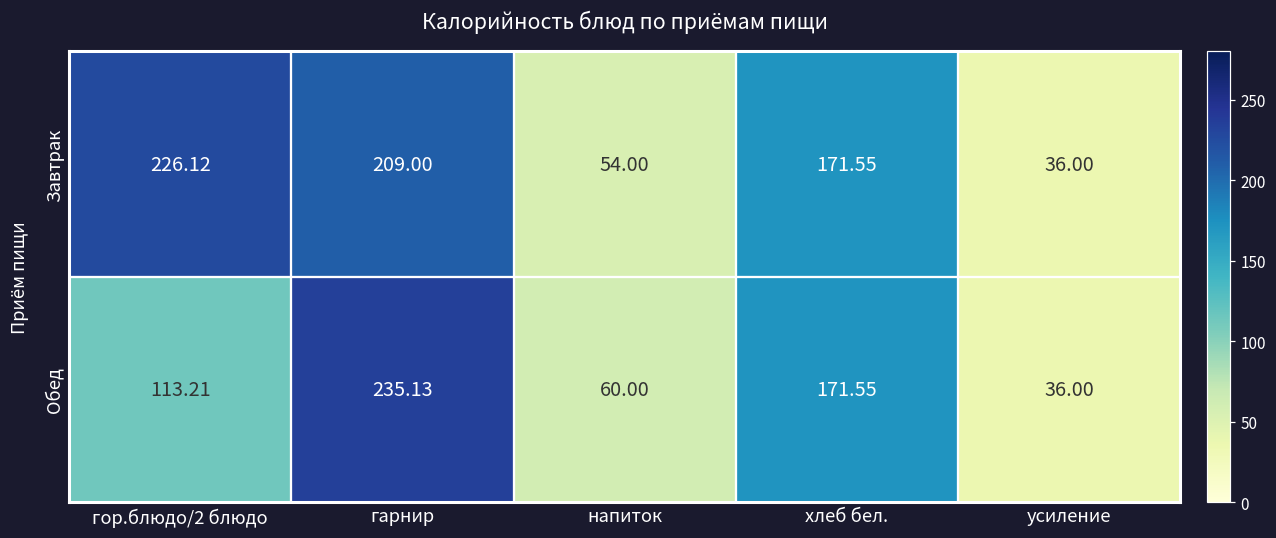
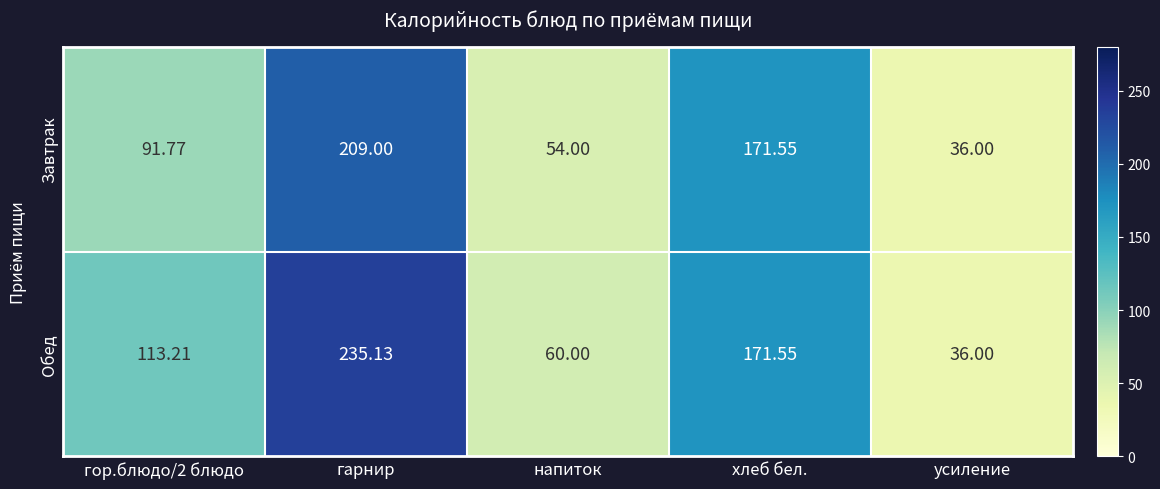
  {
    "Завтрак": {
-     "гор.блюдо/2 блюдо": 226.12,
+     "гор.блюдо/2 блюдо": 91.77,
      "гарнир": 209.00,
      "напиток": 54.00,
      "хлеб бел.": 171.55,
      "усиление": 36.00
    },
    "Обед": {
      "гор.блюдо/2 блюдо": 113.21,
      "гарнир": 235.13,
      "напиток": 60.00,
      "хлеб бел.": 171.55,
      "усиление": 36.00
    }
  }
